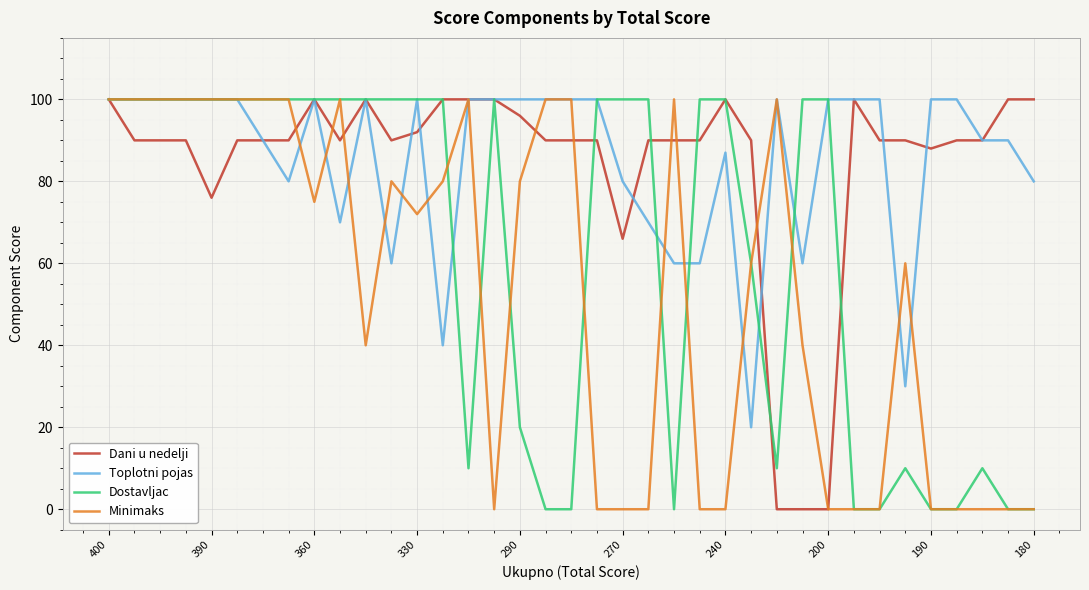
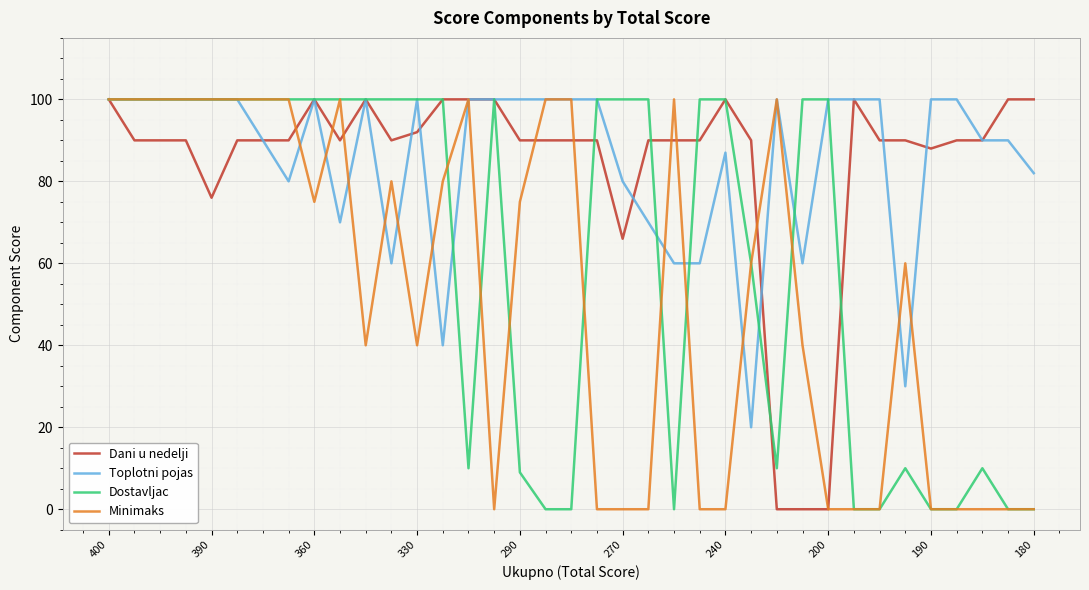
  {
    "Dani u nedelji": {
      "390": 76,
      "330": 92,
-     "290": 96,
+     "290": 90,
      "270": 66,
      "190": 88,
      "180": 100
    },
    "Toplotni pojas": {
      "290": 100,
      "270": 80,
      "240": 87,
      "190": 100,
-     "180": 80
+     "180": 82
    },
    "Dostavljac": {
-     "290": 20,
+     "290": 9,
      "270": 100
    },
    "Minimaks": {
      "360": 75,
-     "330": 72,
-     "290": 80,
+     "330": 40,
+     "290": 75,
      "270": 0,
      "240": 0
    }
  }
